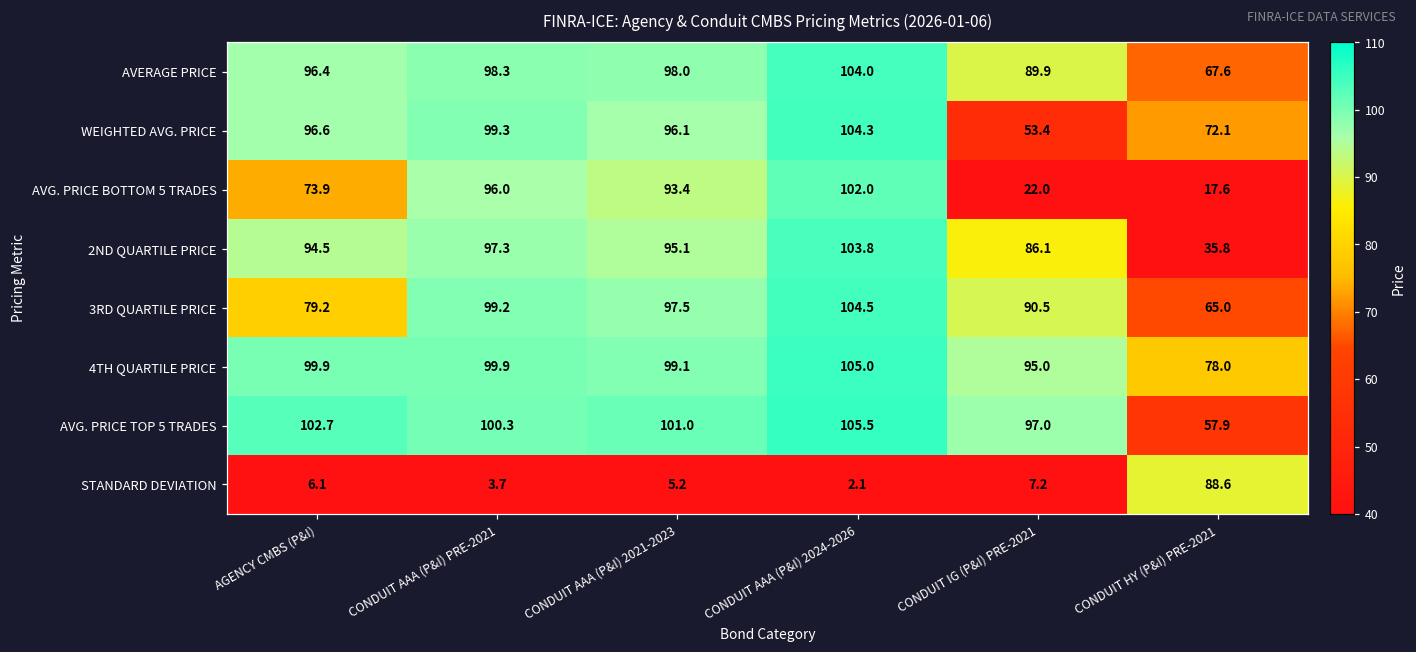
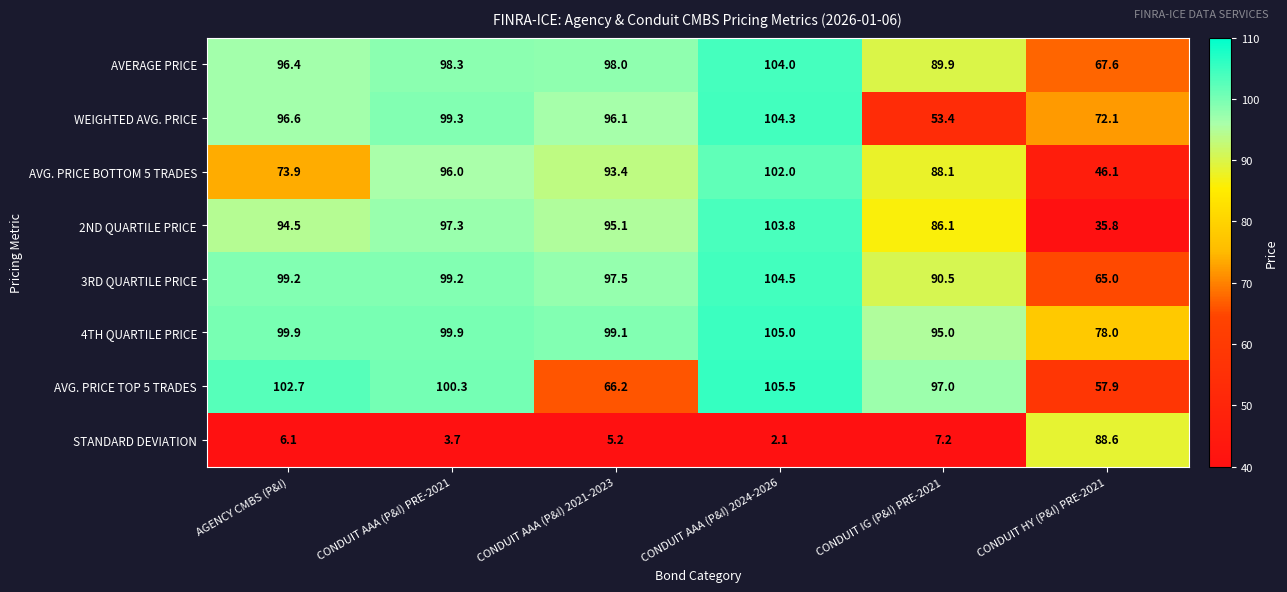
  {
    "AVERAGE PRICE": {
      "AGENCY CMBS (P&I)": 96.4,
      "CONDUIT AAA (P&I) PRE-2021": 98.3,
      "CONDUIT AAA (P&I) 2021-2023": 98.0,
      "CONDUIT AAA (P&I) 2024-2026": 104.0,
      "CONDUIT IG (P&I) PRE-2021": 89.9,
      "CONDUIT HY (P&I) PRE-2021": 67.6
    },
    "WEIGHTED AVG. PRICE": {
      "AGENCY CMBS (P&I)": 96.6,
      "CONDUIT AAA (P&I) PRE-2021": 99.3,
      "CONDUIT AAA (P&I) 2021-2023": 96.1,
      "CONDUIT AAA (P&I) 2024-2026": 104.3,
      "CONDUIT IG (P&I) PRE-2021": 53.4,
      "CONDUIT HY (P&I) PRE-2021": 72.1
    },
    "AVG. PRICE BOTTOM 5 TRADES": {
      "AGENCY CMBS (P&I)": 73.9,
      "CONDUIT AAA (P&I) PRE-2021": 96.0,
      "CONDUIT AAA (P&I) 2021-2023": 93.4,
      "CONDUIT AAA (P&I) 2024-2026": 102.0,
-     "CONDUIT IG (P&I) PRE-2021": 22.0,
-     "CONDUIT HY (P&I) PRE-2021": 17.6
+     "CONDUIT IG (P&I) PRE-2021": 88.1,
+     "CONDUIT HY (P&I) PRE-2021": 46.1
    },
    "2ND QUARTILE PRICE": {
      "AGENCY CMBS (P&I)": 94.5,
      "CONDUIT AAA (P&I) PRE-2021": 97.3,
      "CONDUIT AAA (P&I) 2021-2023": 95.1,
      "CONDUIT AAA (P&I) 2024-2026": 103.8,
      "CONDUIT IG (P&I) PRE-2021": 86.1,
      "CONDUIT HY (P&I) PRE-2021": 35.8
    },
    "3RD QUARTILE PRICE": {
-     "AGENCY CMBS (P&I)": 79.2,
+     "AGENCY CMBS (P&I)": 99.2,
      "CONDUIT AAA (P&I) PRE-2021": 99.2,
      "CONDUIT AAA (P&I) 2021-2023": 97.5,
      "CONDUIT AAA (P&I) 2024-2026": 104.5,
      "CONDUIT IG (P&I) PRE-2021": 90.5,
      "CONDUIT HY (P&I) PRE-2021": 65.0
    },
    "4TH QUARTILE PRICE": {
      "AGENCY CMBS (P&I)": 99.9,
      "CONDUIT AAA (P&I) PRE-2021": 99.9,
      "CONDUIT AAA (P&I) 2021-2023": 99.1,
      "CONDUIT AAA (P&I) 2024-2026": 105.0,
      "CONDUIT IG (P&I) PRE-2021": 95.0,
      "CONDUIT HY (P&I) PRE-2021": 78.0
    },
    "AVG. PRICE TOP 5 TRADES": {
      "AGENCY CMBS (P&I)": 102.7,
      "CONDUIT AAA (P&I) PRE-2021": 100.3,
-     "CONDUIT AAA (P&I) 2021-2023": 101.0,
+     "CONDUIT AAA (P&I) 2021-2023": 66.2,
      "CONDUIT AAA (P&I) 2024-2026": 105.5,
      "CONDUIT IG (P&I) PRE-2021": 97.0,
      "CONDUIT HY (P&I) PRE-2021": 57.9
    },
    "STANDARD DEVIATION": {
      "AGENCY CMBS (P&I)": 6.1,
      "CONDUIT AAA (P&I) PRE-2021": 3.7,
      "CONDUIT AAA (P&I) 2021-2023": 5.2,
      "CONDUIT AAA (P&I) 2024-2026": 2.1,
      "CONDUIT IG (P&I) PRE-2021": 7.2,
      "CONDUIT HY (P&I) PRE-2021": 88.6
    }
  }
